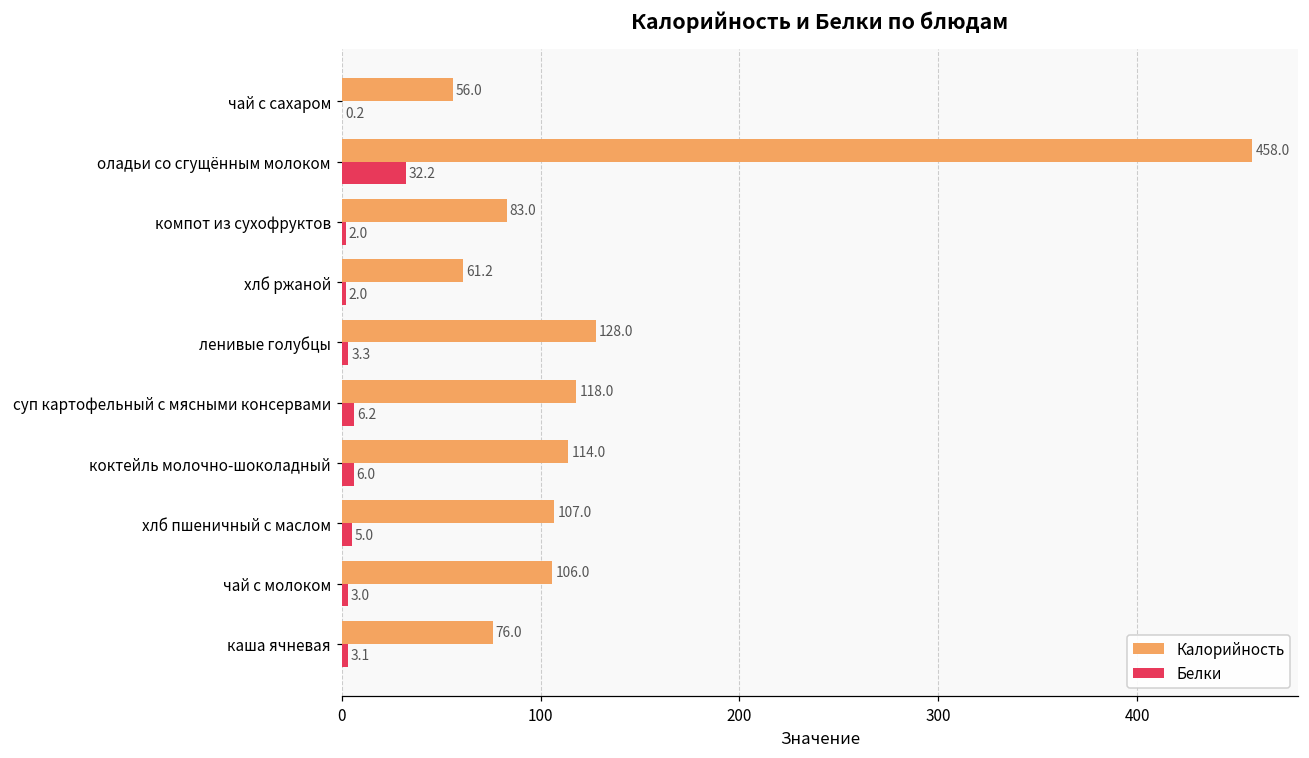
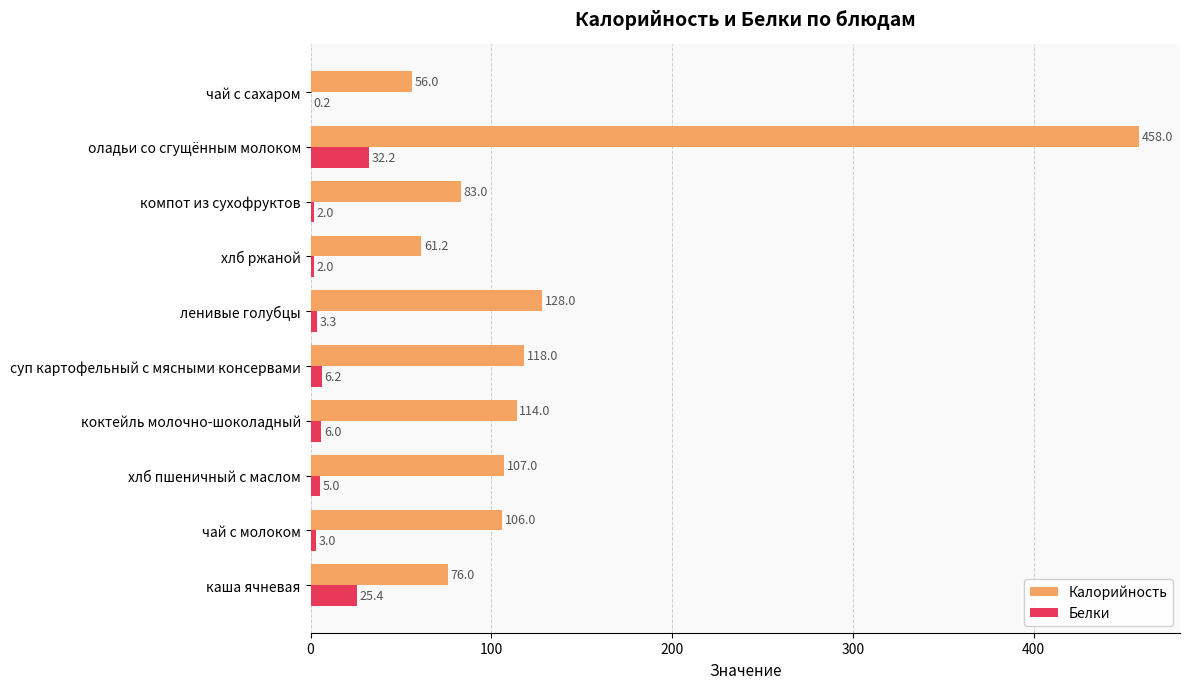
  {
    "Калорийность": {
      "чай с сахаром": 56.0,
      "оладьи со сгущённым молоком": 458.0,
      "компот из сухофруктов": 83.0,
      "хлб ржаной": 61.2,
      "ленивые голубцы": 128.0,
      "суп картофельный с мясными консервами": 118.0,
      "коктейль молочно-шоколадный": 114.0,
      "хлб пшеничный с маслом": 107.0,
      "чай с молоком": 106.0,
      "каша ячневая": 76.0
    },
    "Белки": {
      "чай с сахаром": 0.2,
      "оладьи со сгущённым молоком": 32.2,
      "компот из сухофруктов": 2.0,
      "хлб ржаной": 2.0,
      "ленивые голубцы": 3.3,
      "суп картофельный с мясными консервами": 6.2,
      "коктейль молочно-шоколадный": 6.0,
      "хлб пшеничный с маслом": 5.0,
      "чай с молоком": 3.0,
-     "каша ячневая": 3.1
+     "каша ячневая": 25.4
    }
  }
